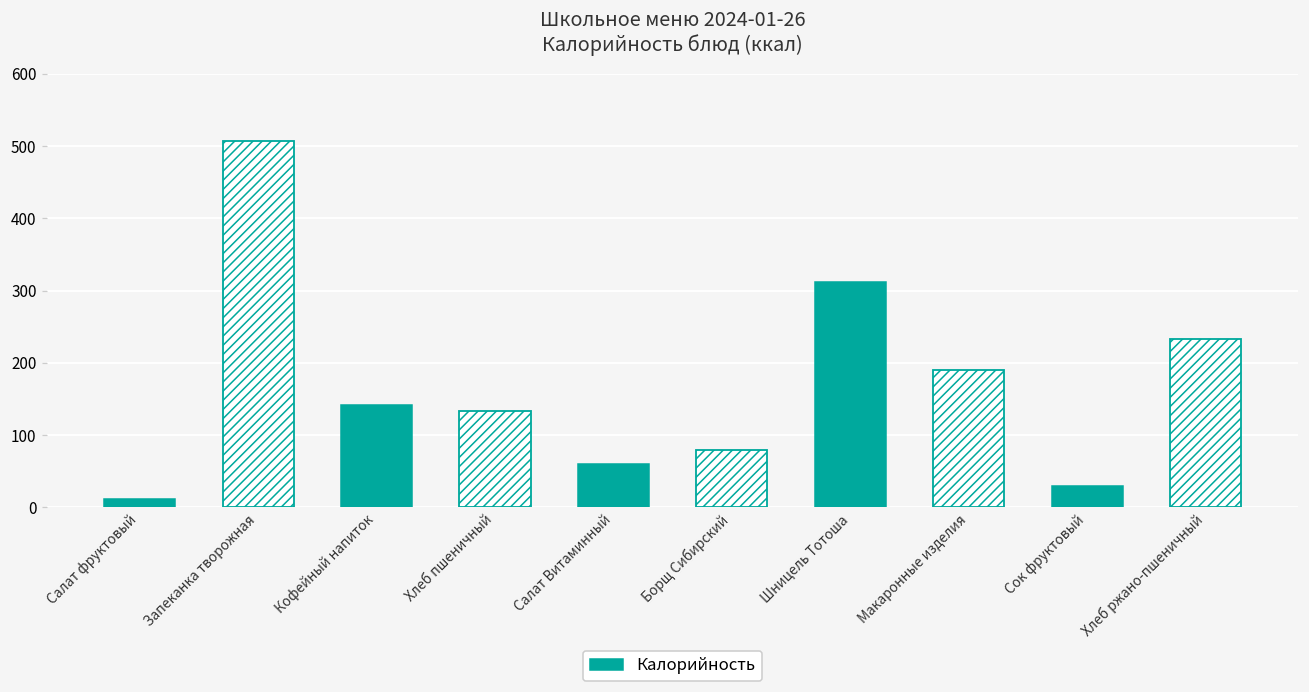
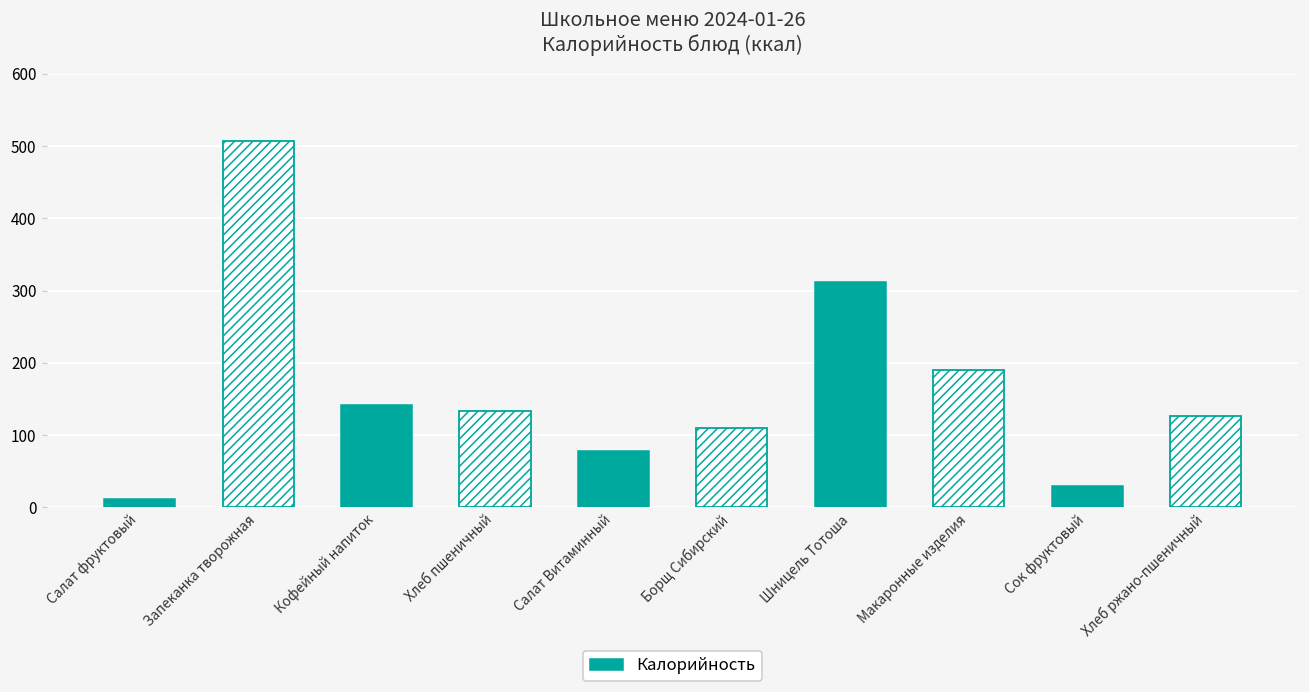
  {
    "Салат фруктовый": 10,
    "Запеканка творожная": 510,
    "Кофейный напиток": 140,
    "Хлеб пшеничный": 130,
-   "Салат Витаминный": 60,
-   "Борщ Сибирский": 80,
+   "Салат Витаминный": 80,
+   "Борщ Сибирский": 110,
    "Шницель Тотоша": 310,
    "Макаронные изделия": 190,
    "Сок фруктовый": 30,
-   "Хлеб ржано-пшеничный": 230
+   "Хлеб ржано-пшеничный": 130
  }
